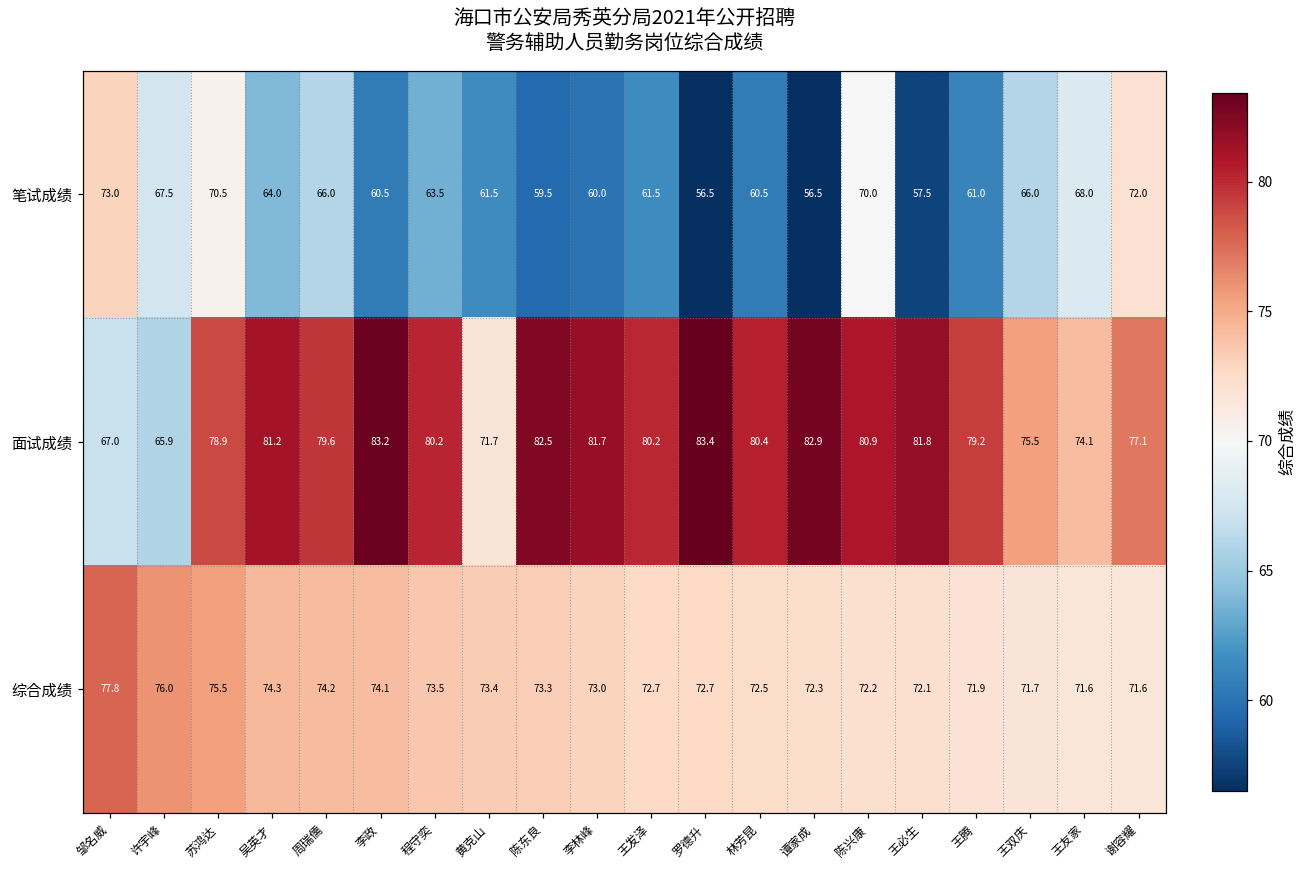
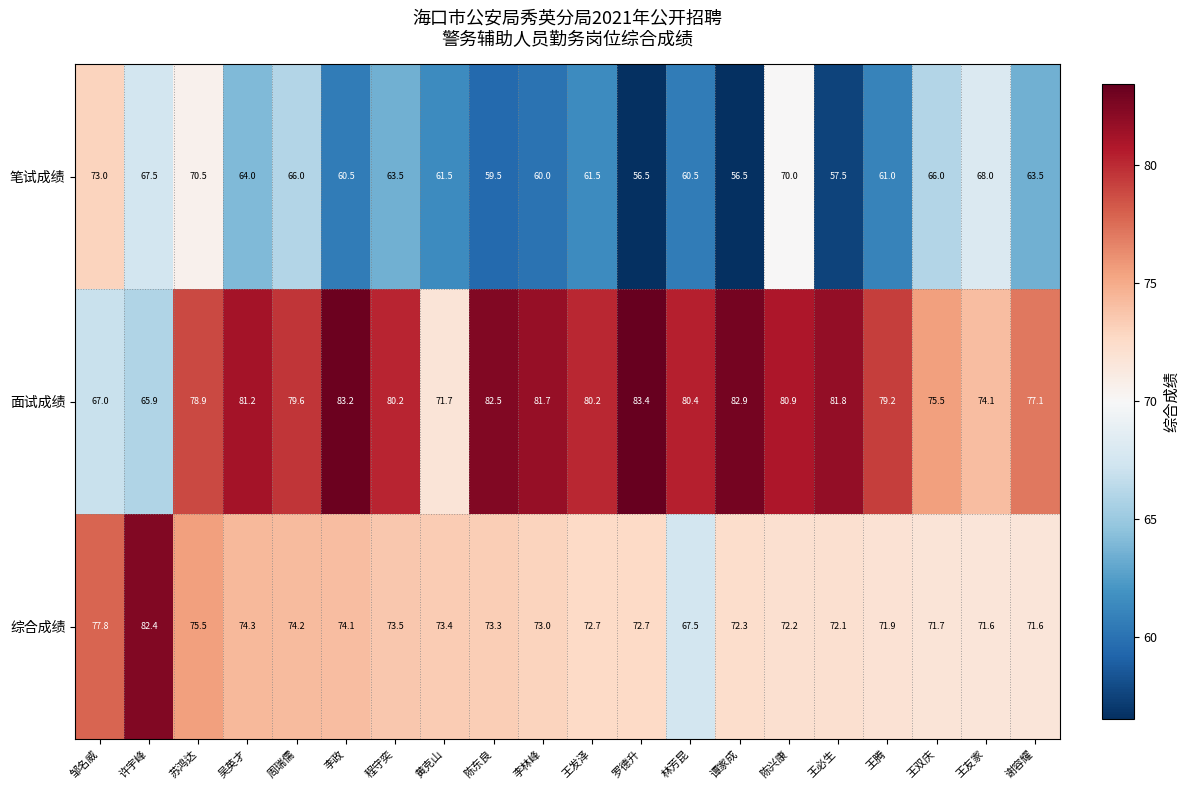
  {
    "笔试成绩": {
      "邹名威": 73.0,
      "许宇峰": 67.5,
      "苏鸿达": 70.5,
      "吴英才": 64.0,
      "周瑞儒": 66.0,
      "李政": 60.5,
      "程守奕": 63.5,
      "黄克山": 61.5,
      "陈东良": 59.5,
      "李林峰": 60.0,
      "王发泽": 61.5,
      "罗德升": 56.5,
      "林芳昆": 60.5,
      "谭家成": 56.5,
      "陈兴康": 70.0,
      "王必生": 57.5,
      "王腾": 61.0,
      "王双庆": 66.0,
      "王友家": 68.0,
-     "谢容耀": 72.0
+     "谢容耀": 63.5
    },
    "面试成绩": {
      "邹名威": 67.0,
      "许宇峰": 65.9,
      "苏鸿达": 78.9,
      "吴英才": 81.2,
      "周瑞儒": 79.6,
      "李政": 83.2,
      "程守奕": 80.2,
      "黄克山": 71.7,
      "陈东良": 82.5,
      "李林峰": 81.7,
      "王发泽": 80.2,
      "罗德升": 83.4,
      "林芳昆": 80.4,
      "谭家成": 82.9,
      "陈兴康": 80.9,
      "王必生": 81.8,
      "王腾": 79.2,
      "王双庆": 75.5,
      "王友家": 74.1,
      "谢容耀": 77.1
    },
    "综合成绩": {
      "邹名威": 77.8,
-     "许宇峰": 76.0,
+     "许宇峰": 82.4,
      "苏鸿达": 75.5,
      "吴英才": 74.3,
      "周瑞儒": 74.2,
      "李政": 74.1,
      "程守奕": 73.5,
      "黄克山": 73.4,
      "陈东良": 73.3,
      "李林峰": 73.0,
      "王发泽": 72.7,
      "罗德升": 72.7,
-     "林芳昆": 72.5,
+     "林芳昆": 67.5,
      "谭家成": 72.3,
      "陈兴康": 72.2,
      "王必生": 72.1,
      "王腾": 71.9,
      "王双庆": 71.7,
      "王友家": 71.6,
      "谢容耀": 71.6
    }
  }
